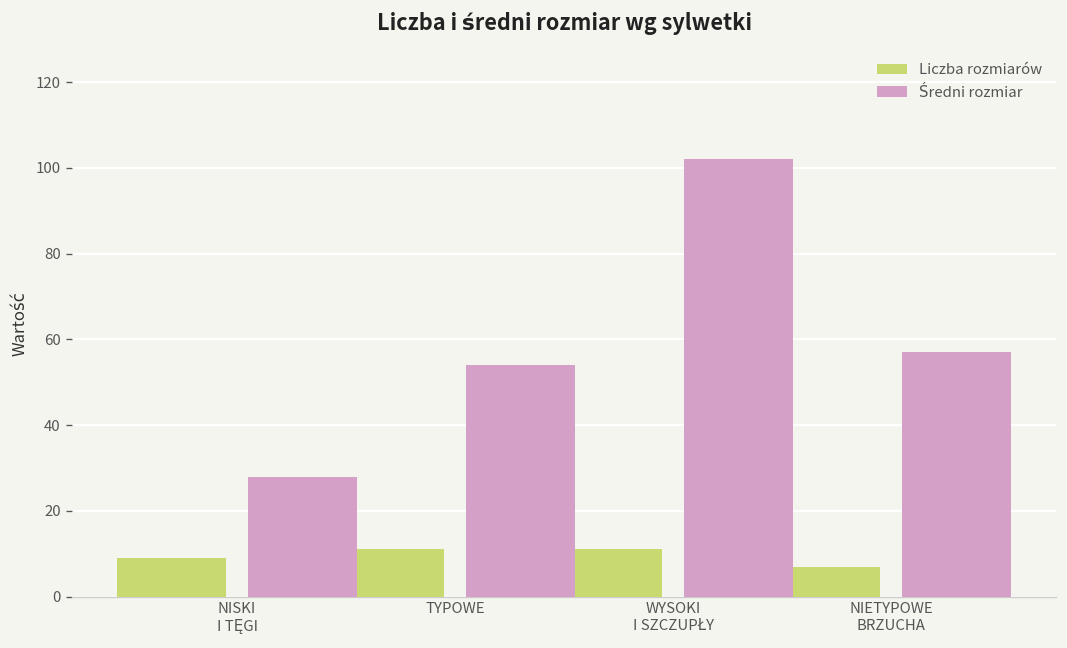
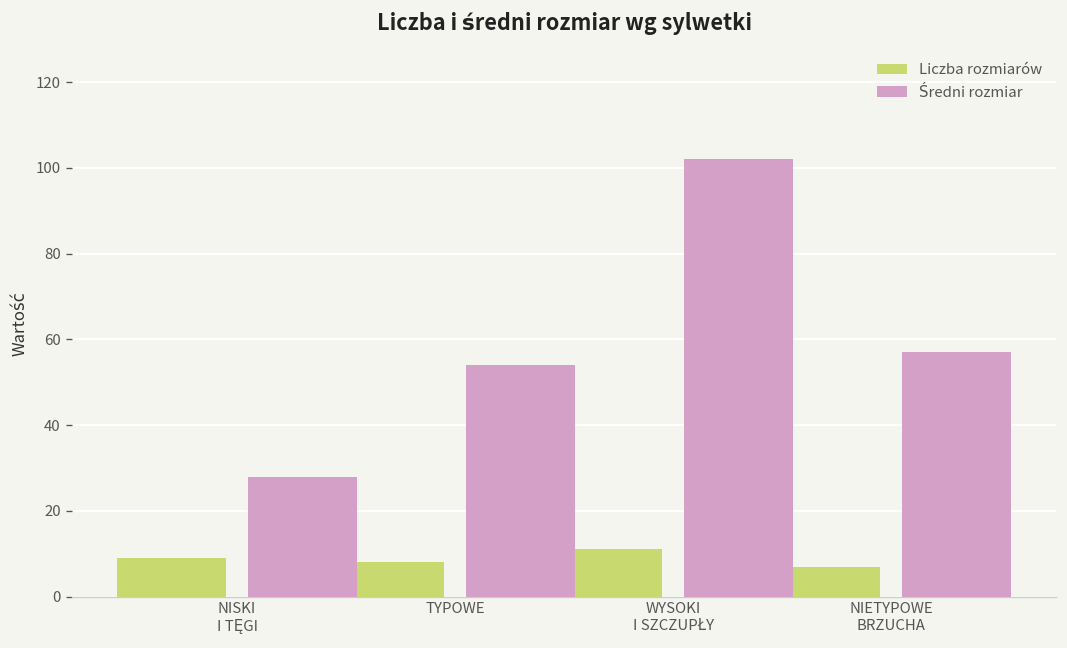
  {
    "Liczba rozmiarów": {
      "NISKI I TĘGI": 9,
-     "TYPOWE": 11,
+     "TYPOWE": 8,
      "WYSOKI I SZCZUPŁY": 11,
      "NIETYPOWE BRZUCHA": 7
    },
    "Średni rozmiar": {
      "NISKI I TĘGI": 28,
      "TYPOWE": 54,
      "WYSOKI I SZCZUPŁY": 102,
      "NIETYPOWE BRZUCHA": 57
    }
  }
